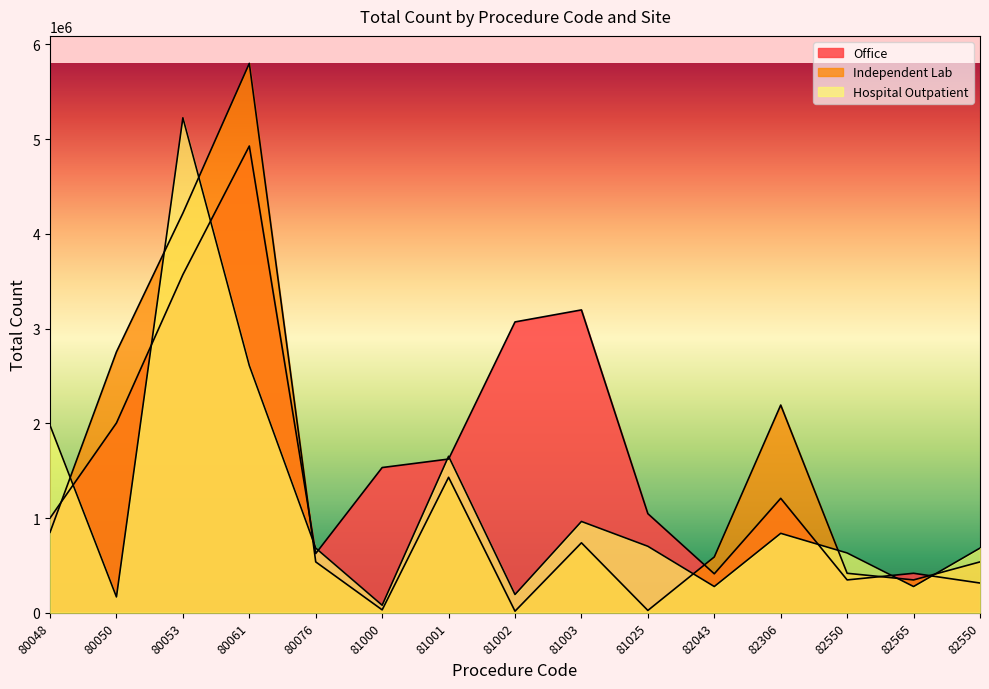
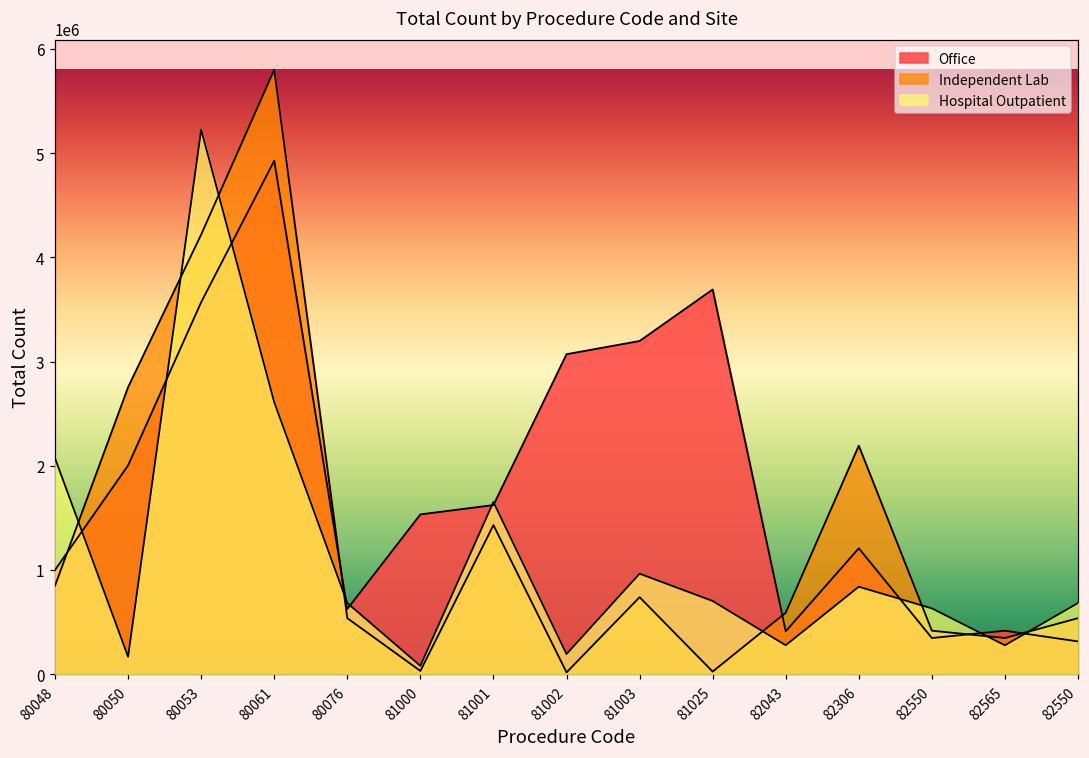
  {
    "Office": {
      "80048": 1000000,
      "80050": 2000000,
      "80053": 3600000,
      "80061": 4900000,
      "80076": 600000,
      "81000": 1500000,
      "81001": 1600000,
      "81002": 3100000,
      "81003": 3200000,
-     "81025": 1000000,
+     "81025": 3700000,
      "82043": 400000,
      "82306": 1200000,
      "82565": 400000
    },
    "Independent Lab": {
      "80048": 800000,
      "80050": 2800000,
      "80053": 4200000,
      "80061": 5800000,
      "80076": 500000,
      "81000": 0,
      "81001": 1400000,
      "81002": 0,
      "81003": 700000,
      "81025": 0,
      "82043": 600000,
      "82306": 2200000,
      "82565": 300000
    },
    "Hospital Outpatient": {
-     "80048": 2000000,
+     "80048": 2100000,
      "80050": 200000,
      "80053": 5200000,
      "80061": 2600000,
      "80076": 700000,
      "81000": 100000,
      "81001": 1700000,
      "81002": 200000,
      "81003": 1000000,
      "81025": 700000,
      "82043": 300000,
      "82306": 800000,
      "82565": 300000
    }
  }
